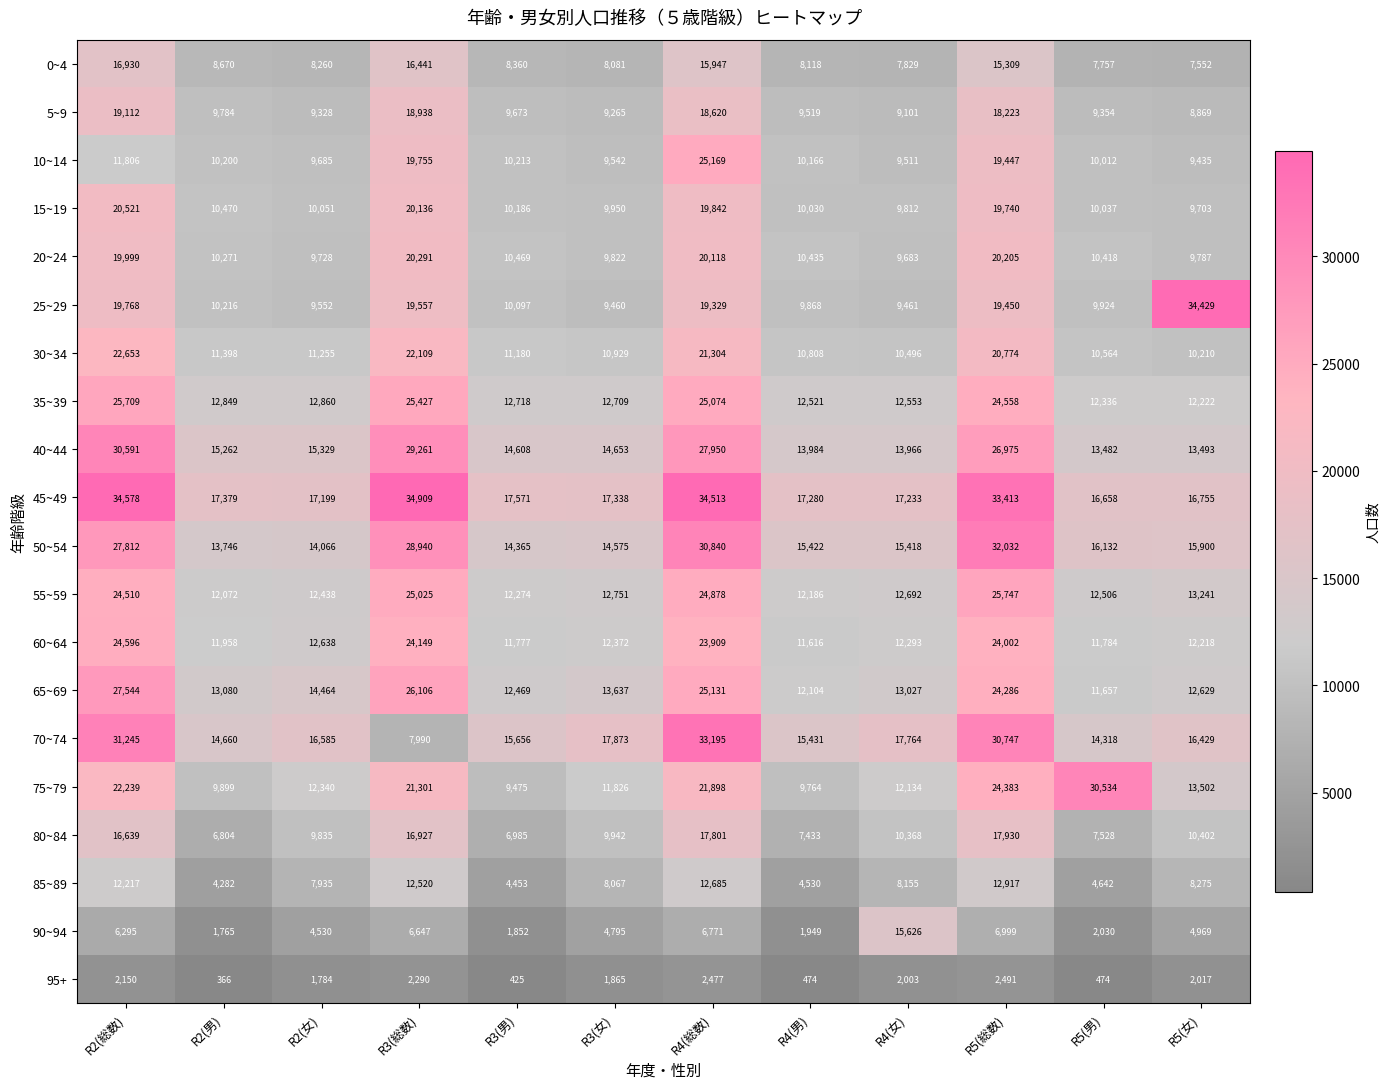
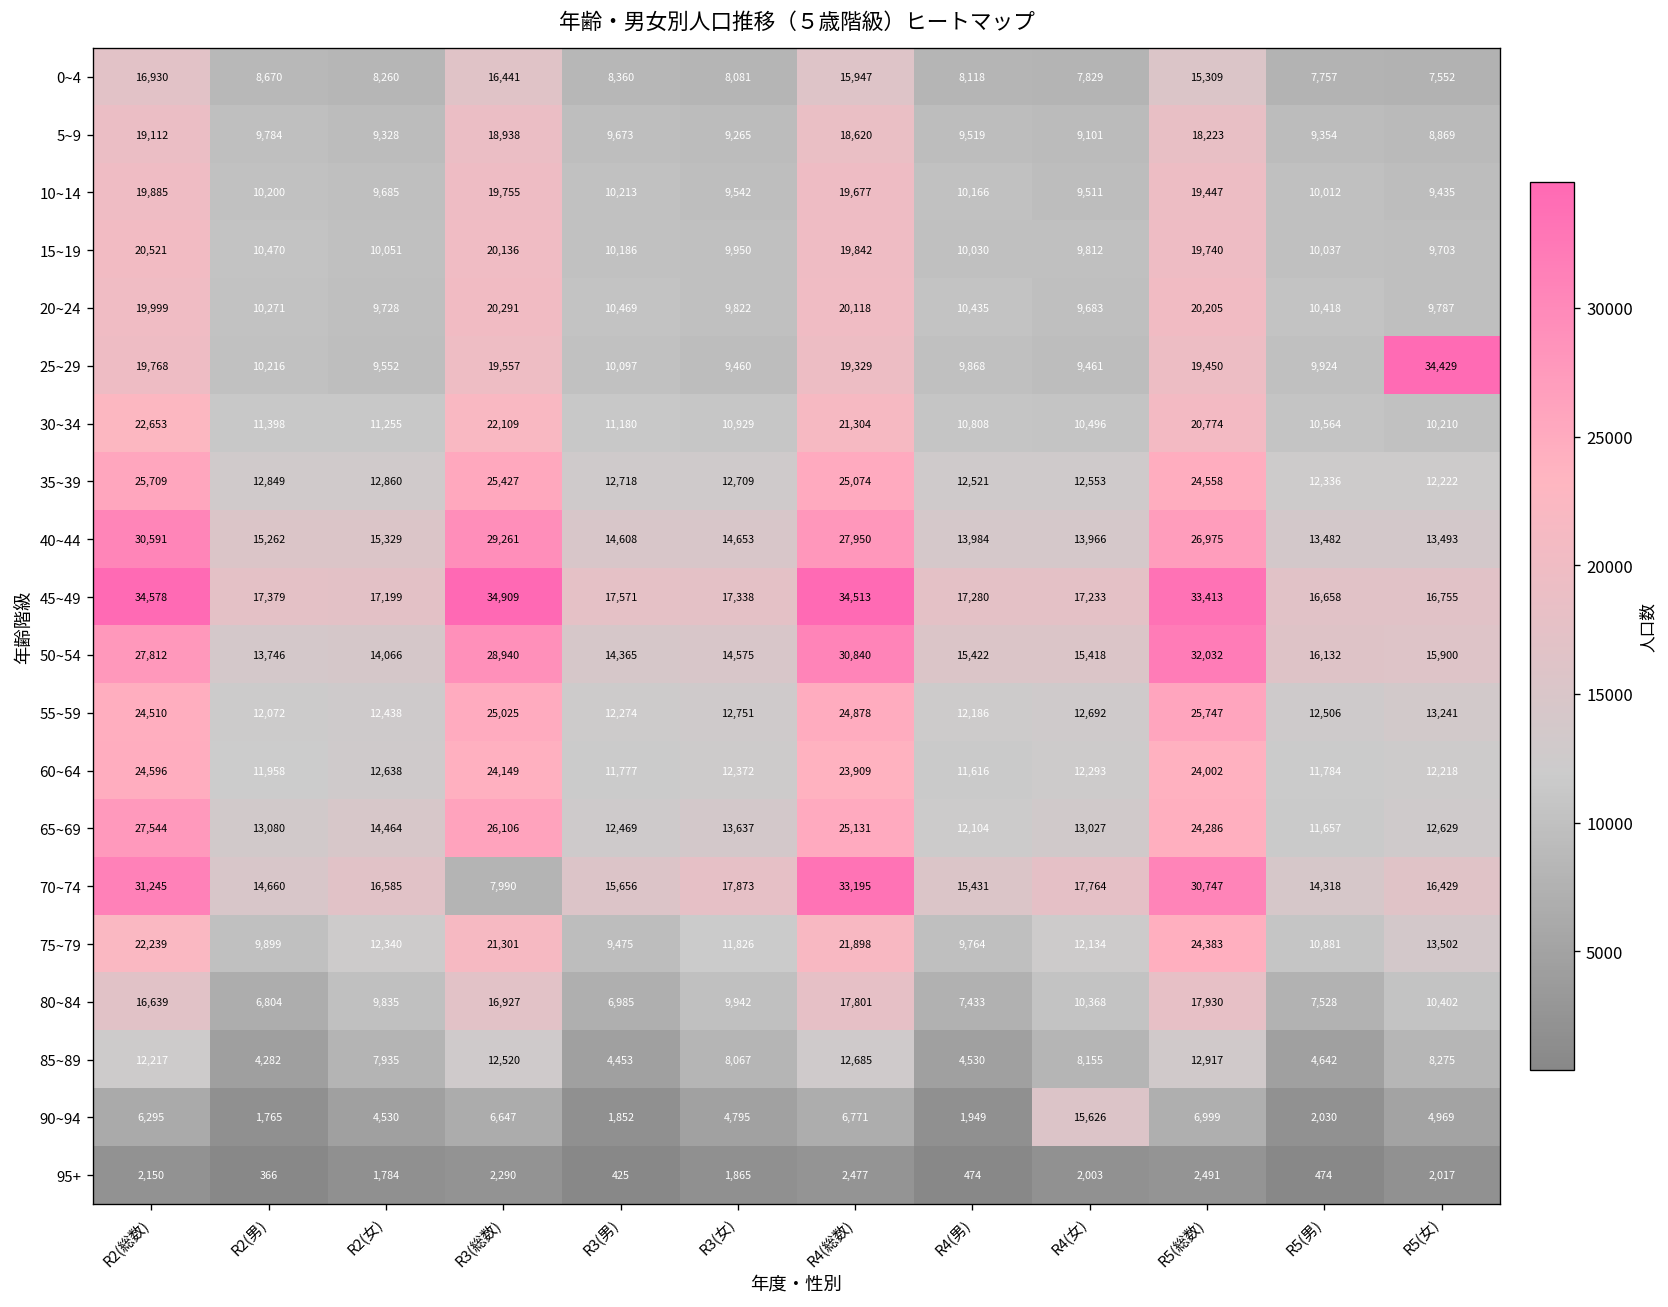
  {
    "10~14": {
-     "R2(総数)": "11,806",
+     "R2(総数)": "19,885",
      "R2(男)": "10,200",
      "R2(女)": "9,685",
      "R3(総数)": "19,755",
      "R3(男)": "10,213",
      "R3(女)": "9,542",
-     "R4(総数)": "25,169",
+     "R4(総数)": "19,677",
      "R4(男)": "10,166",
      "R4(女)": "9,511",
      "R5(総数)": "19,447",
      "R5(男)": "10,012",
      "R5(女)": "9,435"
    },
    "75~79": {
      "R2(総数)": "22,239",
      "R2(男)": "9,899",
      "R2(女)": "12,340",
      "R3(総数)": "21,301",
      "R3(男)": "9,475",
      "R3(女)": "11,826",
      "R4(総数)": "21,898",
      "R4(男)": "9,764",
      "R4(女)": "12,134",
      "R5(総数)": "24,383",
-     "R5(男)": "30,534",
+     "R5(男)": "10,881",
      "R5(女)": "13,502"
    }
  }
